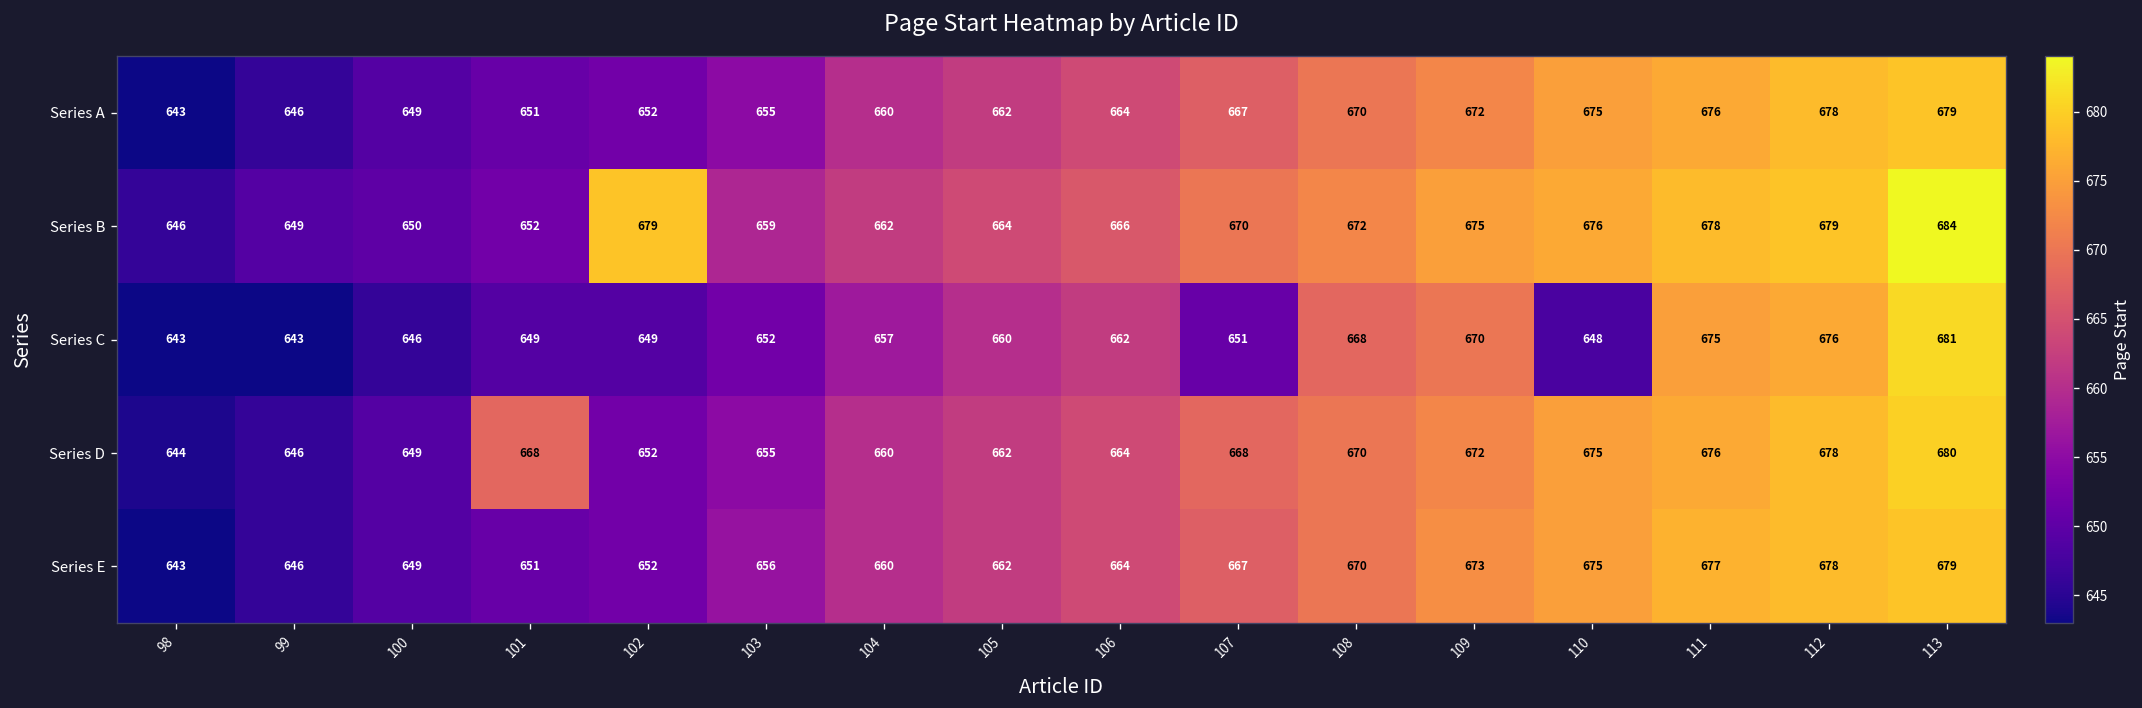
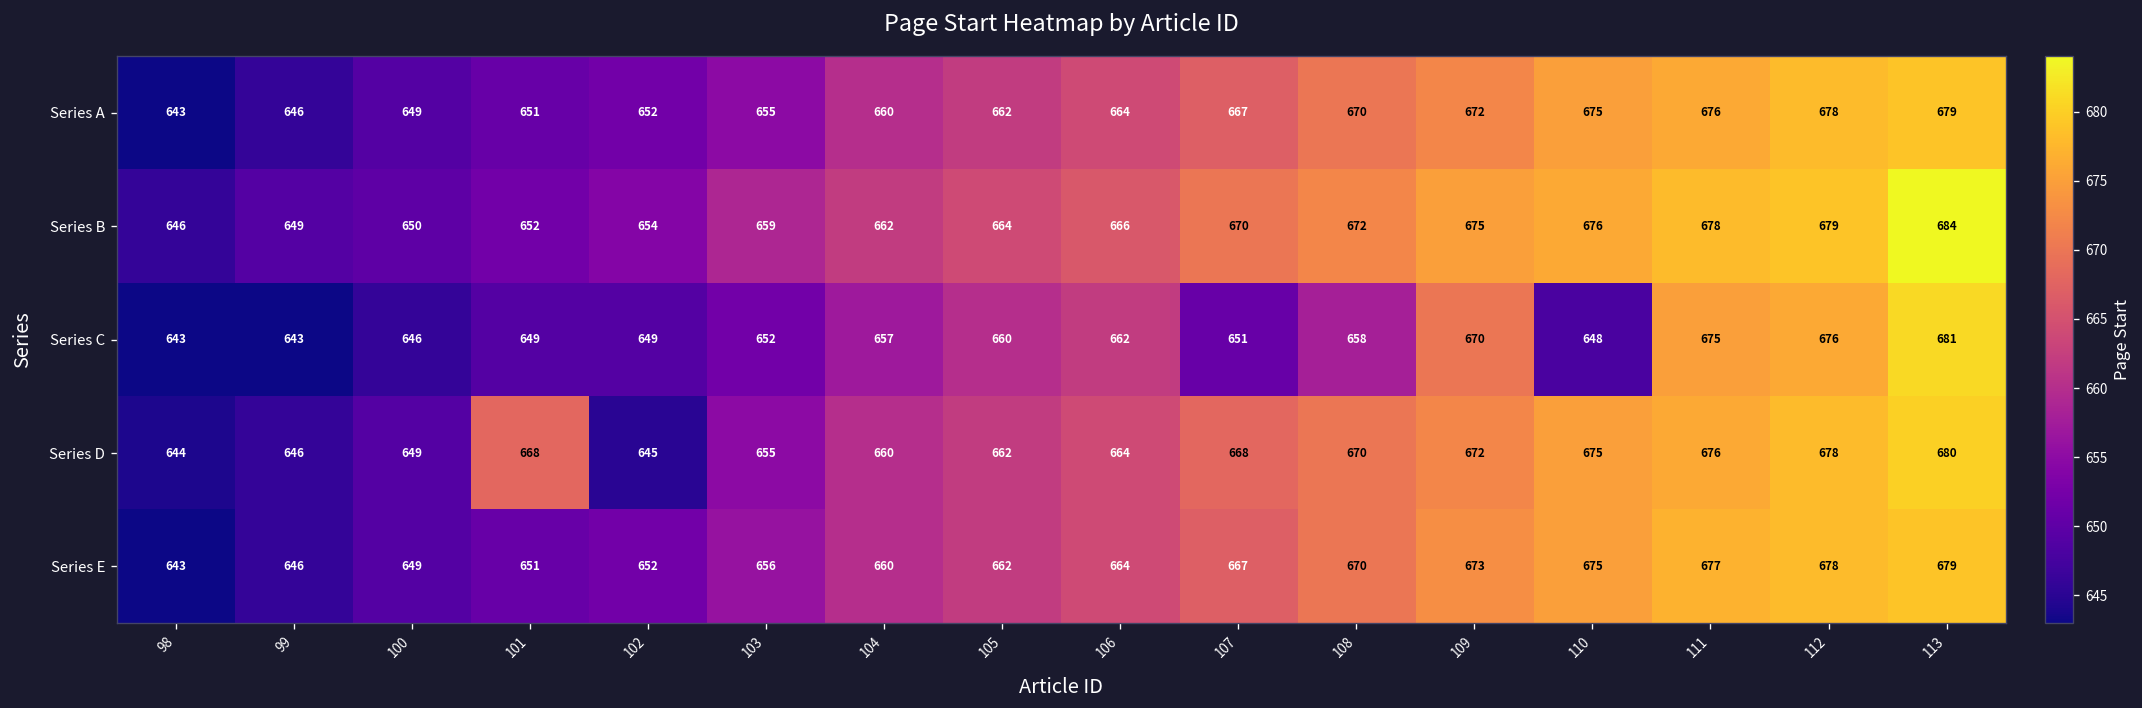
  {
    "Series A": {
      "98": 643,
      "99": 646,
      "100": 649,
      "101": 651,
      "102": 652,
      "103": 655,
      "104": 660,
      "105": 662,
      "106": 664,
      "107": 667,
      "108": 670,
      "109": 672,
      "110": 675,
      "111": 676,
      "112": 678,
      "113": 679
    },
    "Series B": {
      "98": 646,
      "99": 649,
      "100": 650,
      "101": 652,
-     "102": 679,
+     "102": 654,
      "103": 659,
      "104": 662,
      "105": 664,
      "106": 666,
      "107": 670,
      "108": 672,
      "109": 675,
      "110": 676,
      "111": 678,
      "112": 679,
      "113": 684
    },
    "Series C": {
      "98": 643,
      "99": 643,
      "100": 646,
      "101": 649,
      "102": 649,
      "103": 652,
      "104": 657,
      "105": 660,
      "106": 662,
      "107": 651,
-     "108": 668,
+     "108": 658,
      "109": 670,
      "110": 648,
      "111": 675,
      "112": 676,
      "113": 681
    },
    "Series D": {
      "98": 644,
      "99": 646,
      "100": 649,
      "101": 668,
-     "102": 652,
+     "102": 645,
      "103": 655,
      "104": 660,
      "105": 662,
      "106": 664,
      "107": 668,
      "108": 670,
      "109": 672,
      "110": 675,
      "111": 676,
      "112": 678,
      "113": 680
    },
    "Series E": {
      "98": 643,
      "99": 646,
      "100": 649,
      "101": 651,
      "102": 652,
      "103": 656,
      "104": 660,
      "105": 662,
      "106": 664,
      "107": 667,
      "108": 670,
      "109": 673,
      "110": 675,
      "111": 677,
      "112": 678,
      "113": 679
    }
  }
